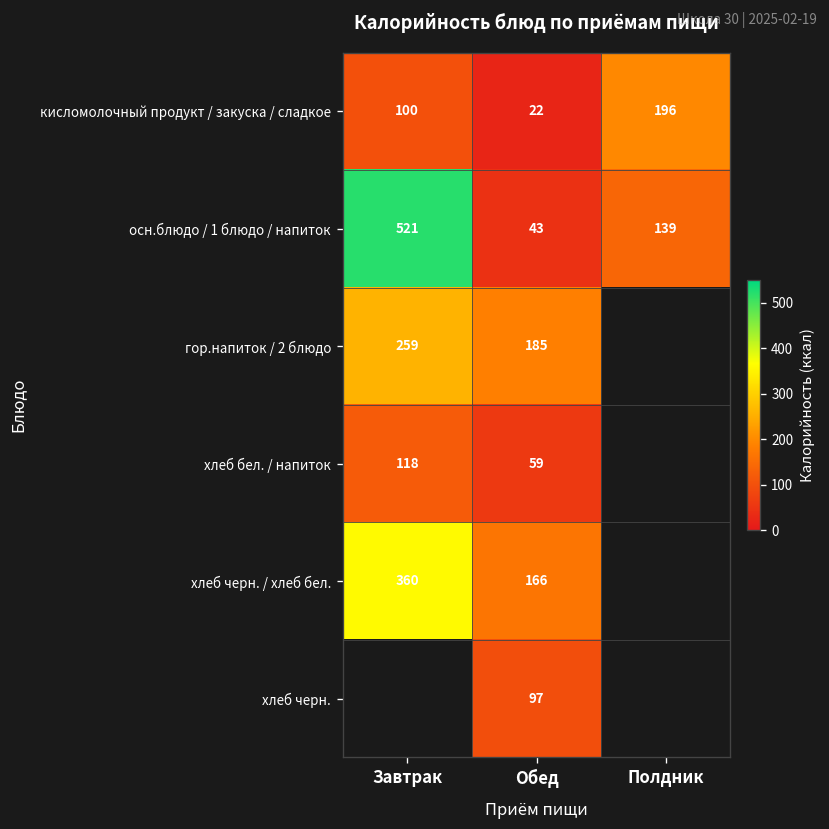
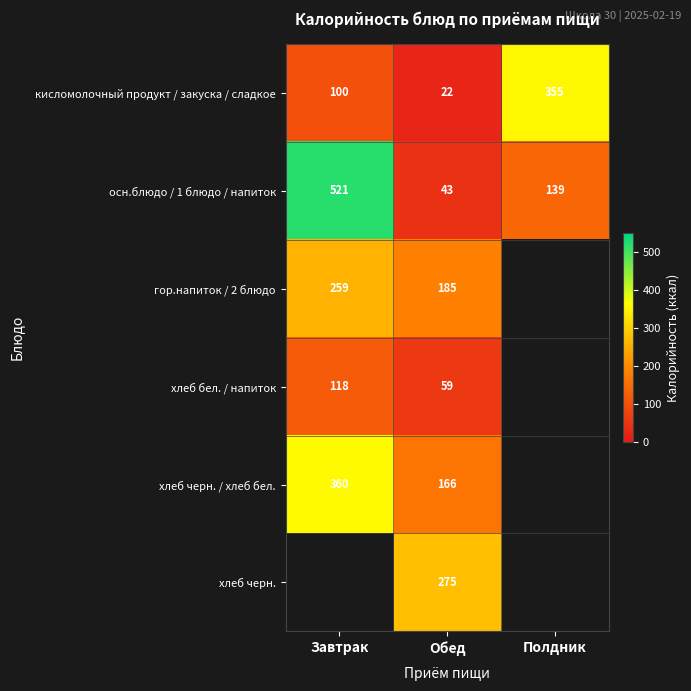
  {
    "кисломолочный продукт / закуска / сладкое": {
      "Завтрак": 100,
      "Обед": 22,
-     "Полдник": 196
+     "Полдник": 355
    },
    "осн.блюдо / 1 блюдо / напиток": {
      "Завтрак": 521,
      "Обед": 43,
      "Полдник": 139
    },
    "гор.напиток / 2 блюдо": {
      "Завтрак": 259,
      "Обед": 185
    },
    "хлеб бел. / напиток": {
      "Завтрак": 118,
      "Обед": 59
    },
    "хлеб черн. / хлеб бел.": {
      "Завтрак": 360,
      "Обед": 166
    },
    "хлеб черн.": {
-     "Обед": 97
+     "Обед": 275
    }
  }
